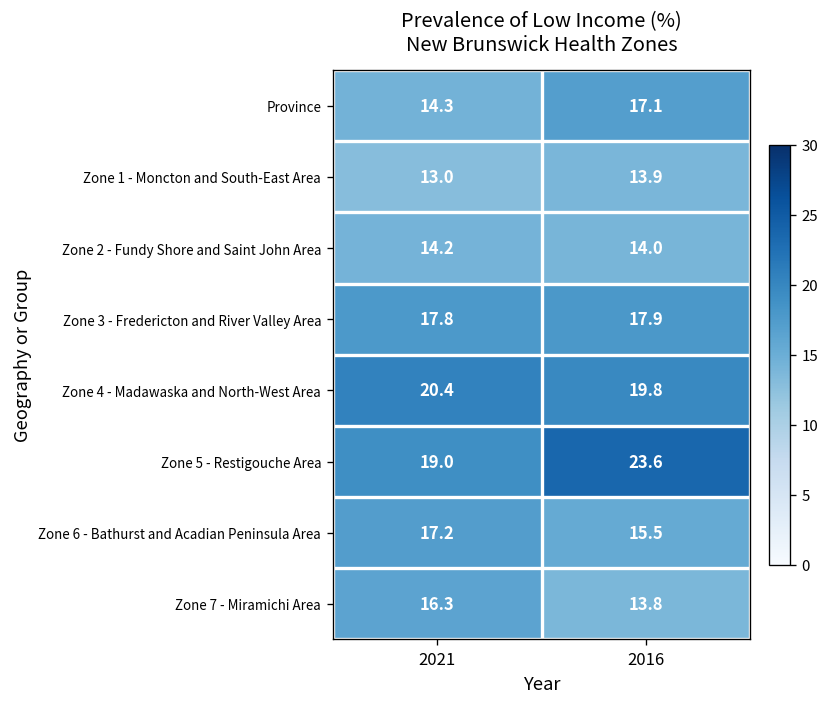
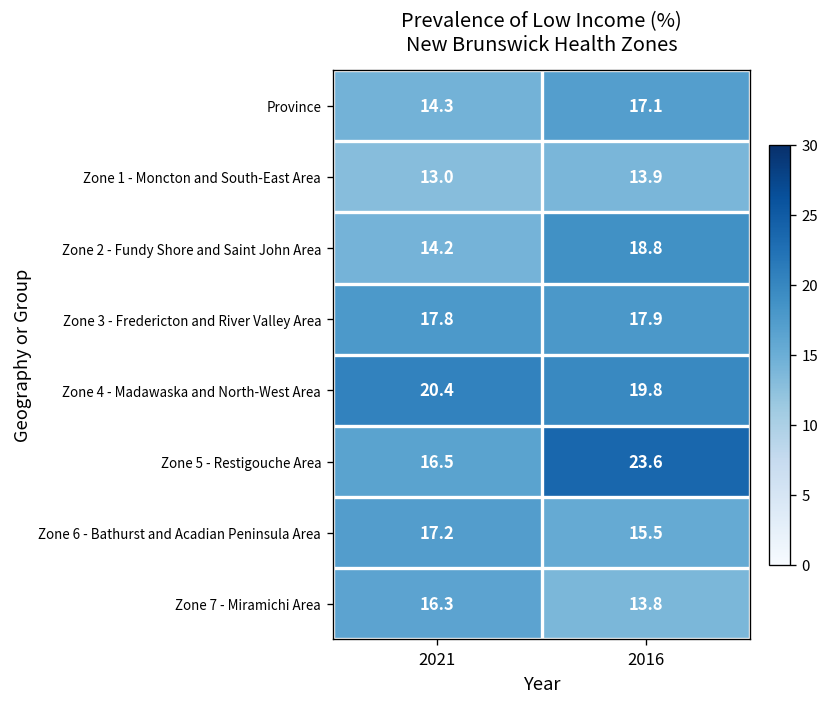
  {
    "Province": {
      "2021": 14.3,
      "2016": 17.1
    },
    "Zone 1 - Moncton and South-East Area": {
      "2021": 13.0,
      "2016": 13.9
    },
    "Zone 2 - Fundy Shore and Saint John Area": {
      "2021": 14.2,
-     "2016": 14.0
+     "2016": 18.8
    },
    "Zone 3 - Fredericton and River Valley Area": {
      "2021": 17.8,
      "2016": 17.9
    },
    "Zone 4 - Madawaska and North-West Area": {
      "2021": 20.4,
      "2016": 19.8
    },
    "Zone 5 - Restigouche Area": {
-     "2021": 19.0,
+     "2021": 16.5,
      "2016": 23.6
    },
    "Zone 6 - Bathurst and Acadian Peninsula Area": {
      "2021": 17.2,
      "2016": 15.5
    },
    "Zone 7 - Miramichi Area": {
      "2021": 16.3,
      "2016": 13.8
    }
  }
